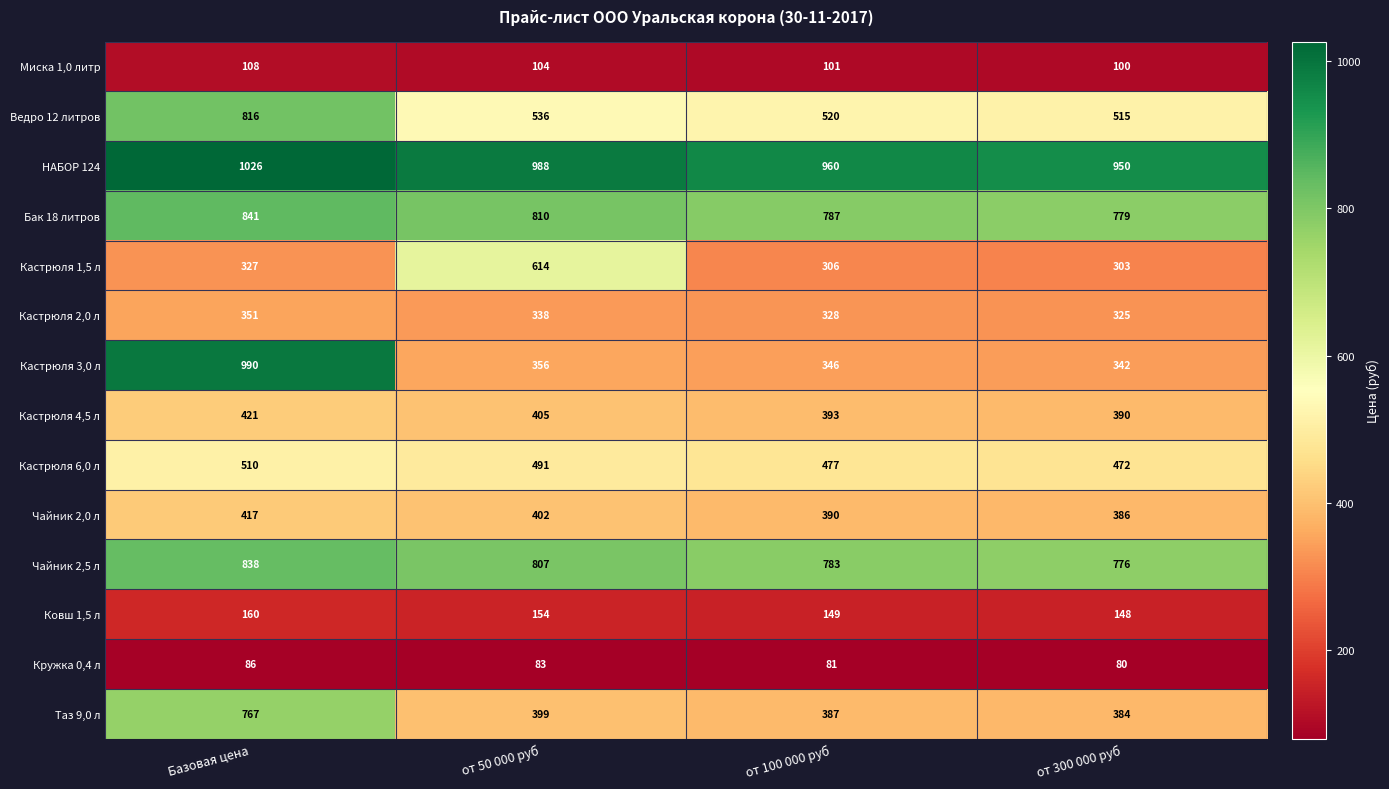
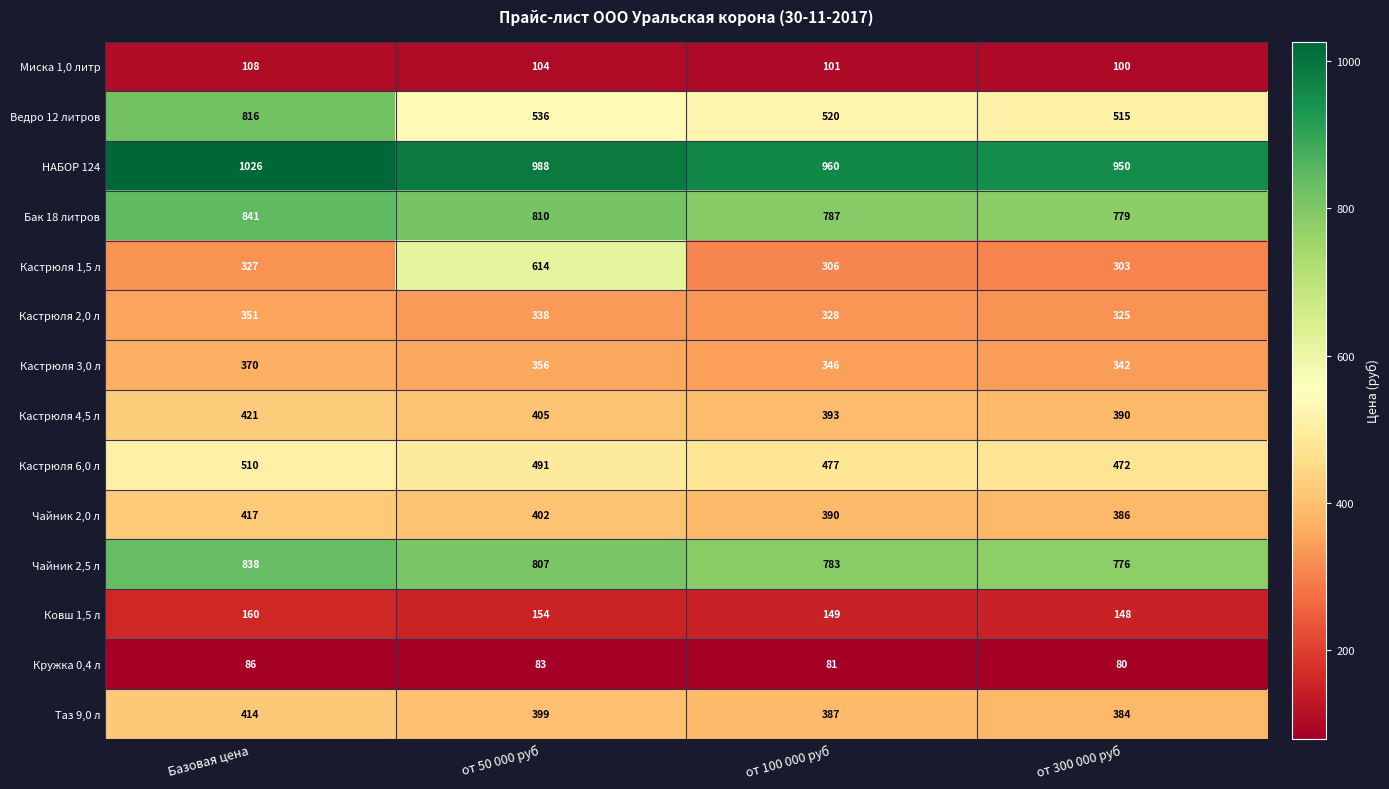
  {
    "Миска 1,0 литр": {
      "Базовая цена": 108,
      "от 50 000 руб": 104,
      "от 100 000 руб": 101,
      "от 300 000 руб": 100
    },
    "Ведро 12 литров": {
      "Базовая цена": 816,
      "от 50 000 руб": 536,
      "от 100 000 руб": 520,
      "от 300 000 руб": 515
    },
    "НАБОР 124": {
      "Базовая цена": 1026,
      "от 50 000 руб": 988,
      "от 100 000 руб": 960,
      "от 300 000 руб": 950
    },
    "Бак 18 литров": {
      "Базовая цена": 841,
      "от 50 000 руб": 810,
      "от 100 000 руб": 787,
      "от 300 000 руб": 779
    },
    "Кастрюля 1,5 л": {
      "Базовая цена": 327,
      "от 50 000 руб": 614,
      "от 100 000 руб": 306,
      "от 300 000 руб": 303
    },
    "Кастрюля 2,0 л": {
      "Базовая цена": 351,
      "от 50 000 руб": 338,
      "от 100 000 руб": 328,
      "от 300 000 руб": 325
    },
    "Кастрюля 3,0 л": {
-     "Базовая цена": 990,
+     "Базовая цена": 370,
      "от 50 000 руб": 356,
      "от 100 000 руб": 346,
      "от 300 000 руб": 342
    },
    "Кастрюля 4,5 л": {
      "Базовая цена": 421,
      "от 50 000 руб": 405,
      "от 100 000 руб": 393,
      "от 300 000 руб": 390
    },
    "Кастрюля 6,0 л": {
      "Базовая цена": 510,
      "от 50 000 руб": 491,
      "от 100 000 руб": 477,
      "от 300 000 руб": 472
    },
    "Чайник 2,0 л": {
      "Базовая цена": 417,
      "от 50 000 руб": 402,
      "от 100 000 руб": 390,
      "от 300 000 руб": 386
    },
    "Чайник 2,5 л": {
      "Базовая цена": 838,
      "от 50 000 руб": 807,
      "от 100 000 руб": 783,
      "от 300 000 руб": 776
    },
    "Ковш 1,5 л": {
      "Базовая цена": 160,
      "от 50 000 руб": 154,
      "от 100 000 руб": 149,
      "от 300 000 руб": 148
    },
    "Кружка 0,4 л": {
      "Базовая цена": 86,
      "от 50 000 руб": 83,
      "от 100 000 руб": 81,
      "от 300 000 руб": 80
    },
    "Таз 9,0 л": {
-     "Базовая цена": 767,
+     "Базовая цена": 414,
      "от 50 000 руб": 399,
      "от 100 000 руб": 387,
      "от 300 000 руб": 384
    }
  }
